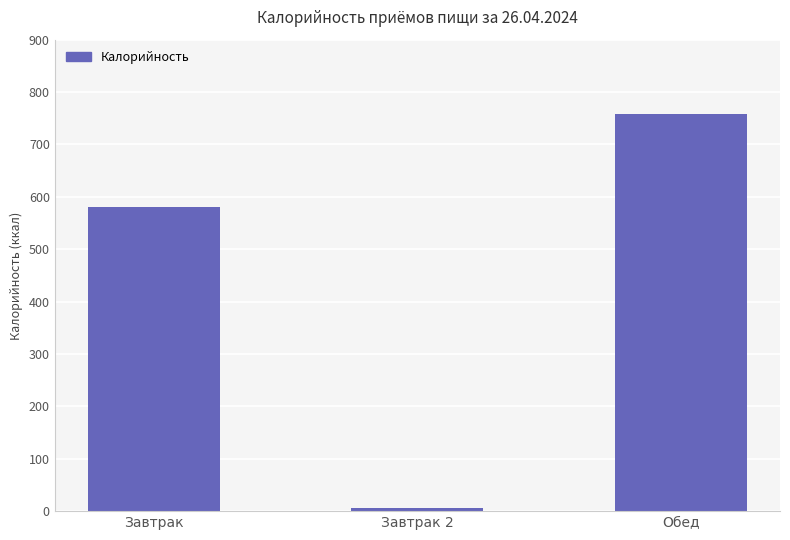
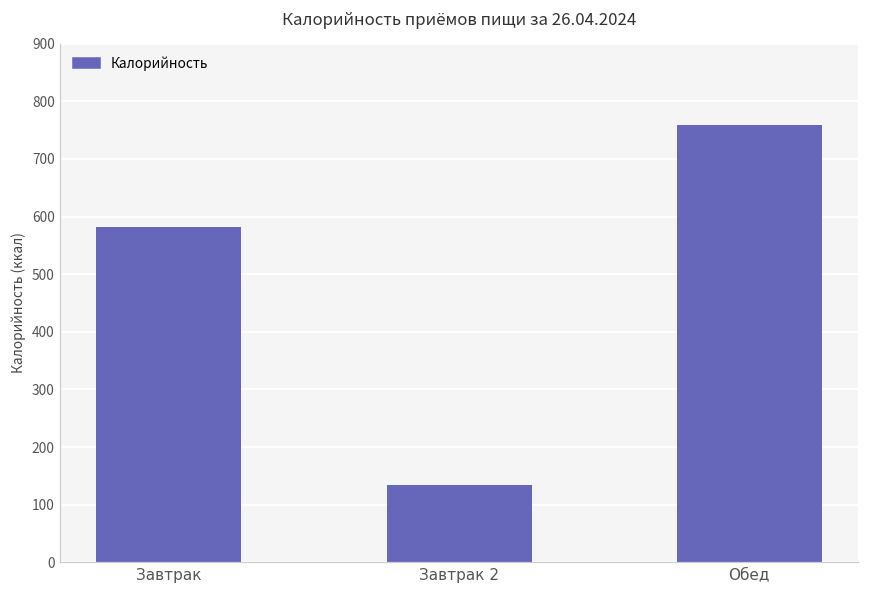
  {
    "Завтрак": 580,
-   "Завтрак 2": 10,
+   "Завтрак 2": 130,
    "Обед": 760
  }
